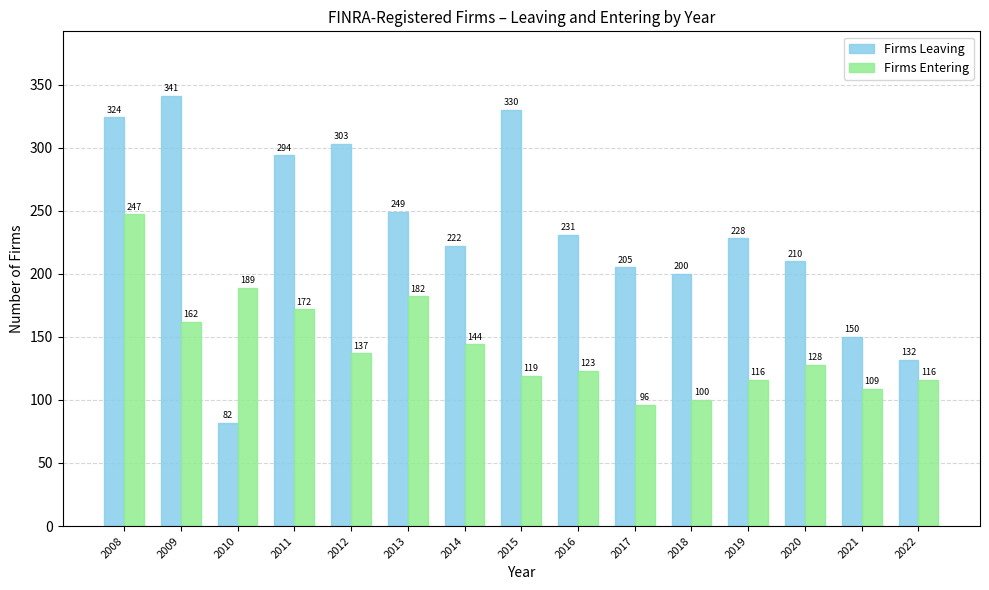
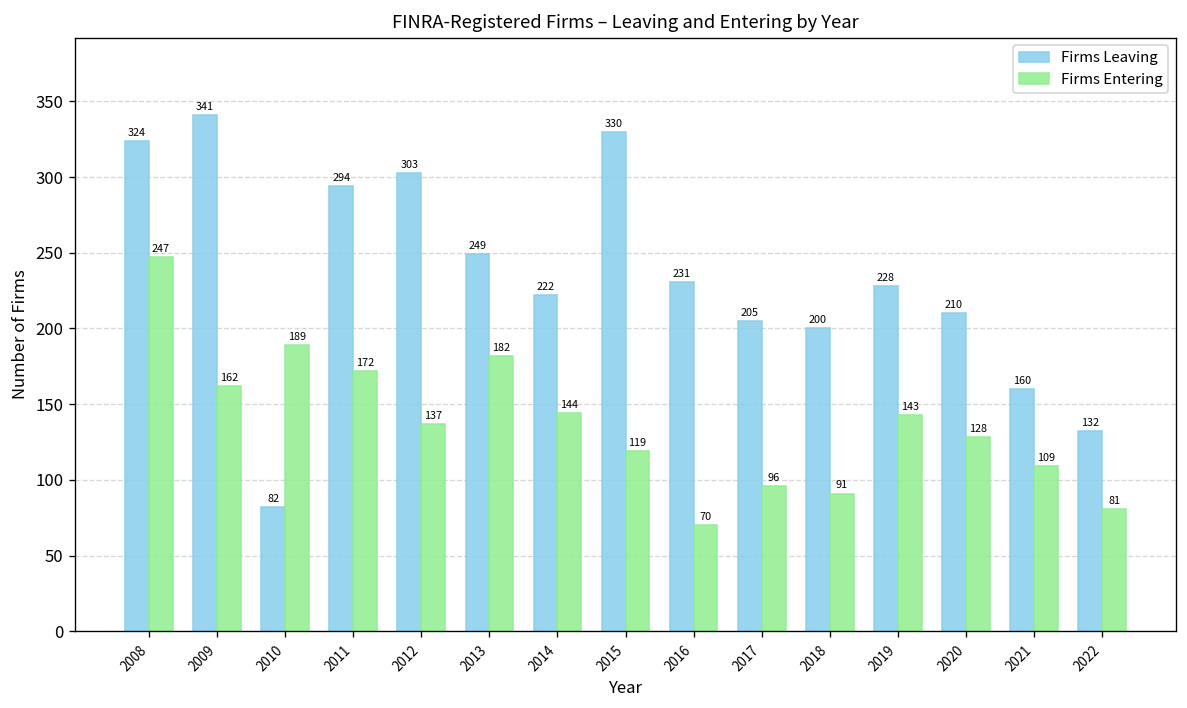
  {
    "Firms Leaving": {
      "2008": 324,
      "2009": 341,
      "2010": 82,
      "2011": 294,
      "2012": 303,
      "2013": 249,
      "2014": 222,
      "2015": 330,
      "2016": 231,
      "2017": 205,
      "2018": 200,
      "2019": 228,
      "2020": 210,
-     "2021": 150,
+     "2021": 160,
      "2022": 132
    },
    "Firms Entering": {
      "2008": 247,
      "2009": 162,
      "2010": 189,
      "2011": 172,
      "2012": 137,
      "2013": 182,
      "2014": 144,
      "2015": 119,
-     "2016": 123,
+     "2016": 70,
      "2017": 96,
-     "2018": 100,
-     "2019": 116,
+     "2018": 91,
+     "2019": 143,
      "2020": 128,
      "2021": 109,
-     "2022": 116
+     "2022": 81
    }
  }
